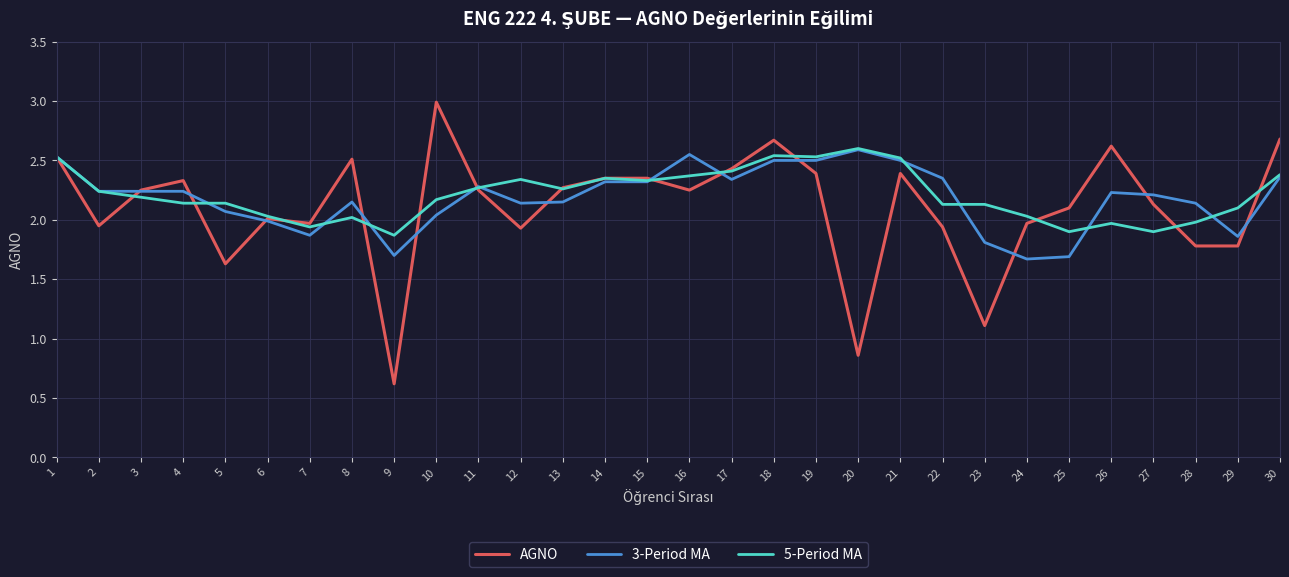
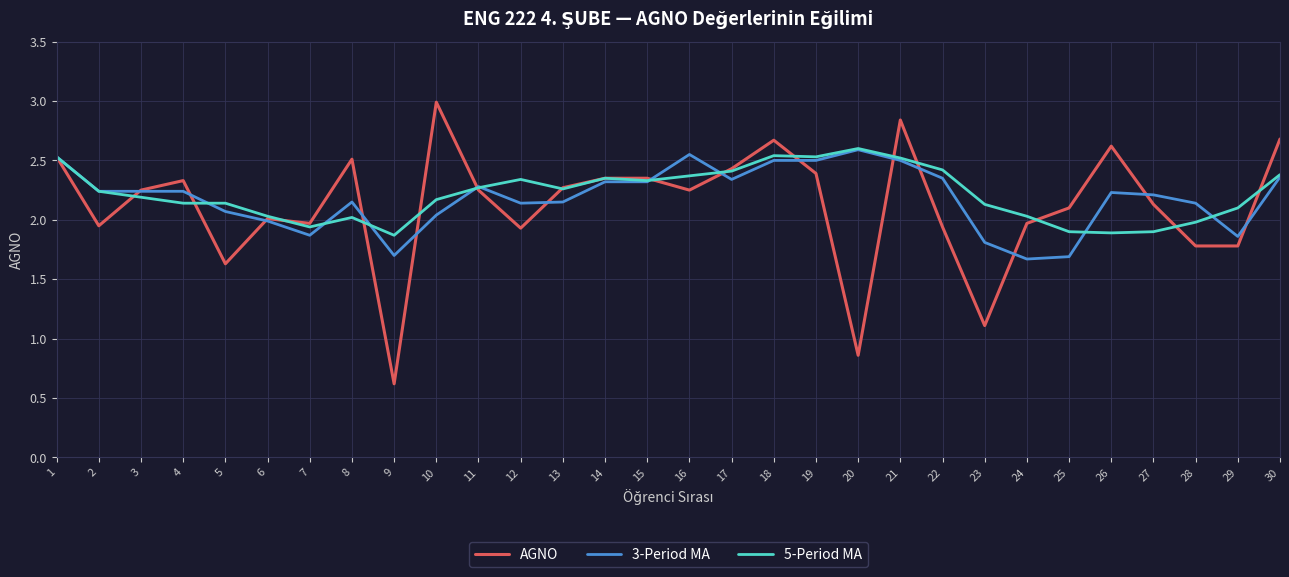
  {
    "AGNO": {
      "2": 1.95,
      "4": 2.33,
      "5": 1.63,
      "7": 1.97,
      "8": 2.51,
      "9": 0.62,
      "10": 2.99,
      "12": 1.93,
      "16": 2.25,
      "18": 2.67,
      "19": 2.39,
      "20": 0.86,
-     "21": 2.39,
+     "21": 2.84,
      "22": 1.94,
      "23": 1.11,
      "24": 1.97,
      "25": 2.10,
      "26": 2.62,
      "27": 2.13,
      "28": 1.78,
      "29": 1.78,
      "30": 2.68
    },
    "3-Period MA": {
      "4": 2.24,
      "5": 2.07,
      "7": 1.87,
      "8": 2.15,
      "9": 1.70,
      "10": 2.04,
      "12": 2.14,
      "13": 2.15,
      "14": 2.32,
      "16": 2.55,
      "17": 2.34,
      "18": 2.50,
      "19": 2.50,
      "22": 2.35,
      "23": 1.81,
      "24": 1.67,
      "25": 1.69,
      "26": 2.23,
      "27": 2.21,
      "28": 2.14,
      "29": 1.86
    },
    "5-Period MA": {
      "3": 2.19,
      "4": 2.14,
      "5": 2.14,
      "7": 1.94,
      "8": 2.02,
      "9": 1.87,
      "10": 2.17,
      "12": 2.34,
      "16": 2.37,
      "18": 2.54,
      "19": 2.53,
-     "22": 2.13,
+     "22": 2.42,
      "23": 2.13,
      "24": 2.03,
      "25": 1.90,
-     "26": 1.97,
+     "26": 1.89,
      "27": 1.90,
      "28": 1.98,
      "29": 2.10
    }
  }
